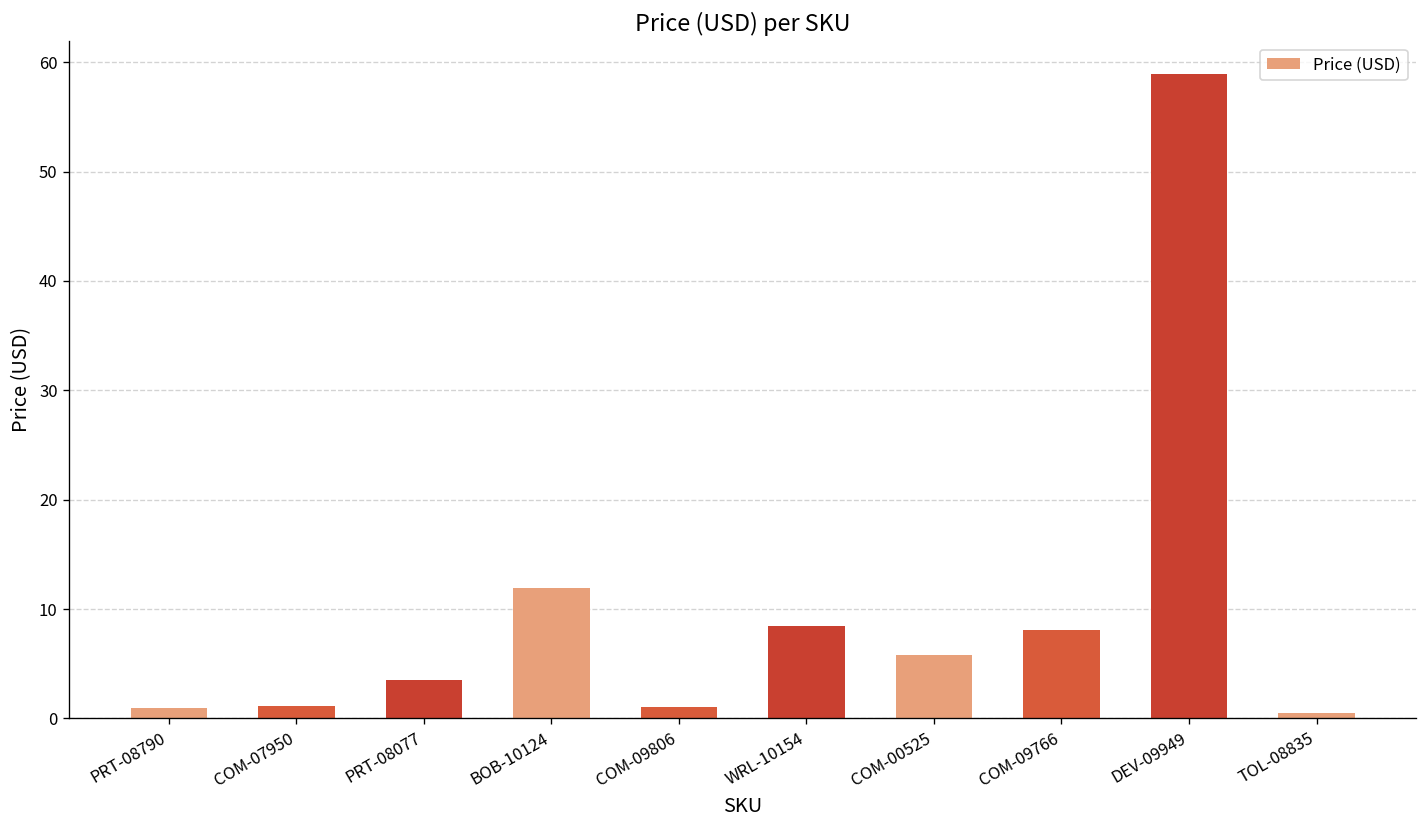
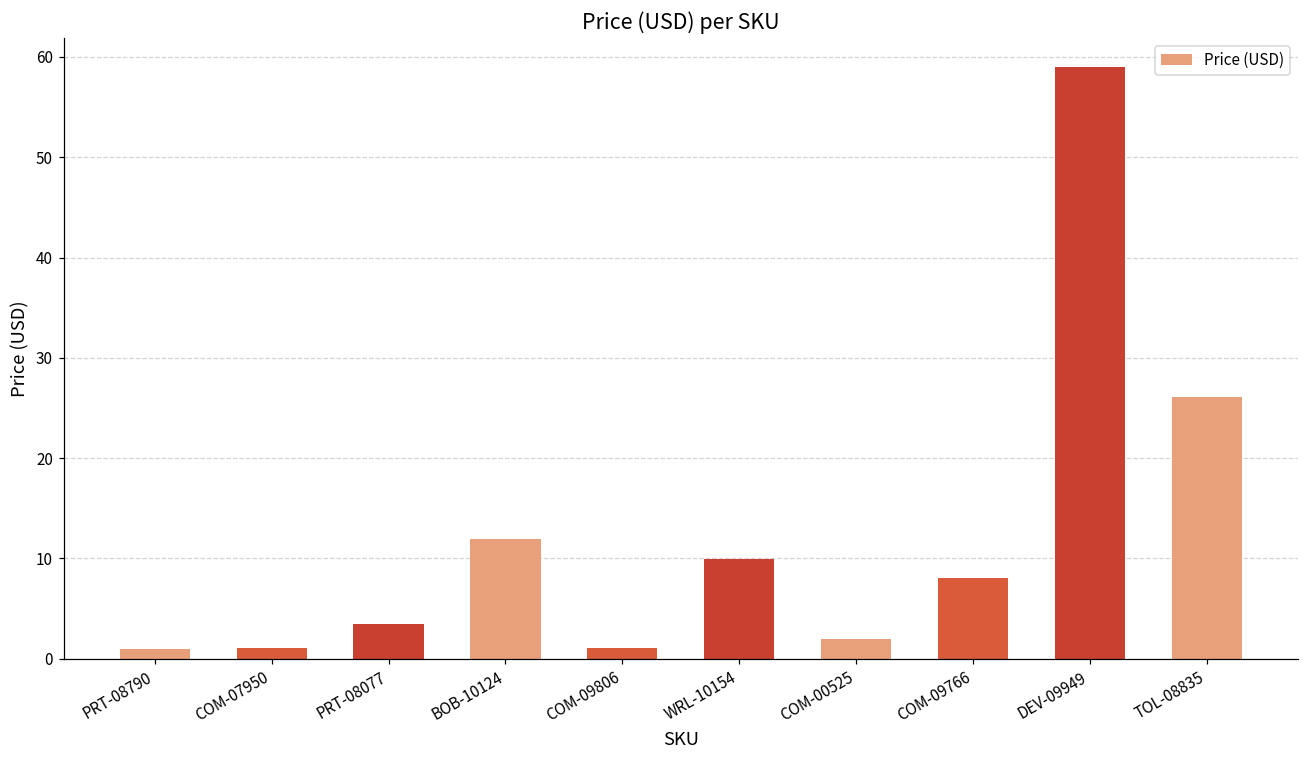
  {
    "PRT-08790": 1,
    "COM-07950": 1,
    "PRT-08077": 4,
    "BOB-10124": 12,
    "COM-09806": 1,
-   "WRL-10154": 8,
-   "COM-00525": 6,
+   "WRL-10154": 10,
+   "COM-00525": 2,
    "COM-09766": 8,
    "DEV-09949": 59,
-   "TOL-08835": 1
+   "TOL-08835": 26
  }
